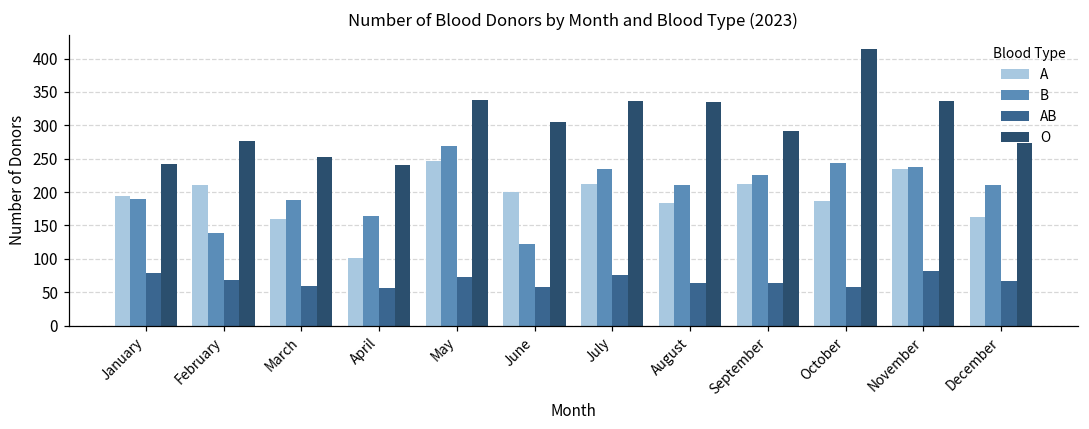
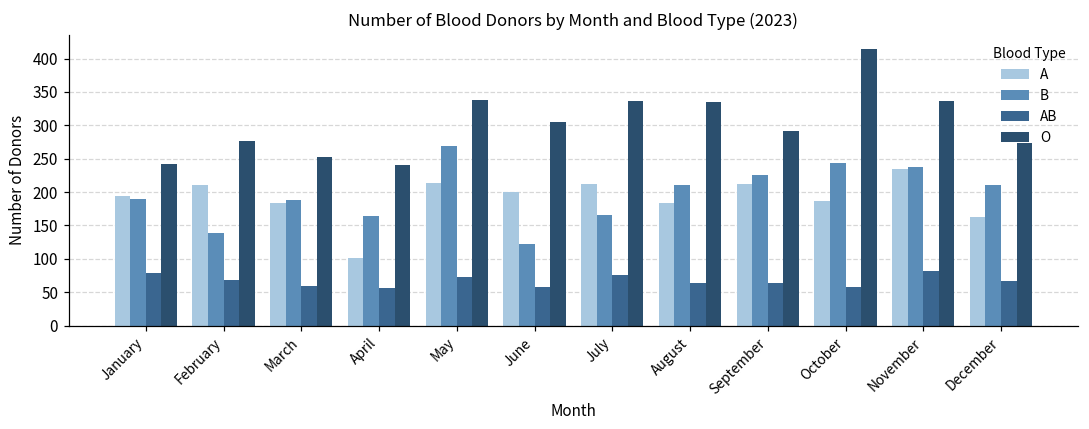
  {
    "A": {
      "January": 190,
      "February": 210,
-     "March": 160,
+     "March": 180,
      "April": 100,
-     "May": 250,
+     "May": 210,
      "June": 200,
      "July": 210,
      "August": 180,
      "September": 210,
      "October": 190,
      "November": 240,
      "December": 160
    },
    "B": {
      "January": 190,
      "February": 140,
      "March": 190,
      "April": 160,
      "May": 270,
      "June": 120,
-     "July": 240,
+     "July": 170,
      "August": 210,
      "September": 230,
      "October": 240,
      "November": 240,
      "December": 210
    }
  }
